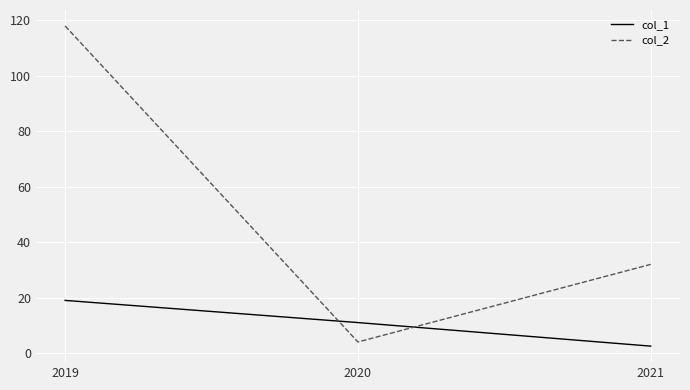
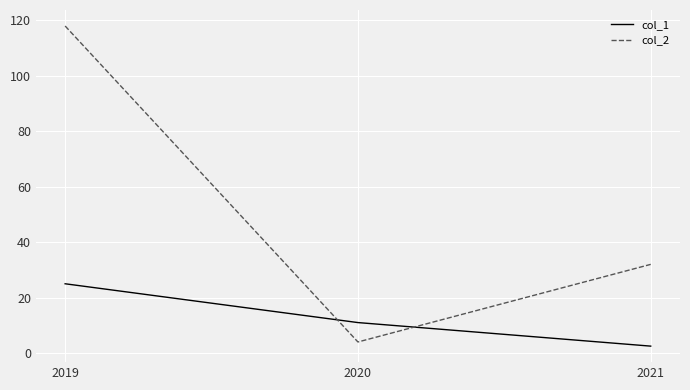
  {
    "col_1": {
-     "2019": 19,
+     "2019": 25,
      "2020": 11,
      "2021": 3
    },
    "col_2": {
      "2019": 118,
      "2020": 4,
      "2021": 32
    }
  }
